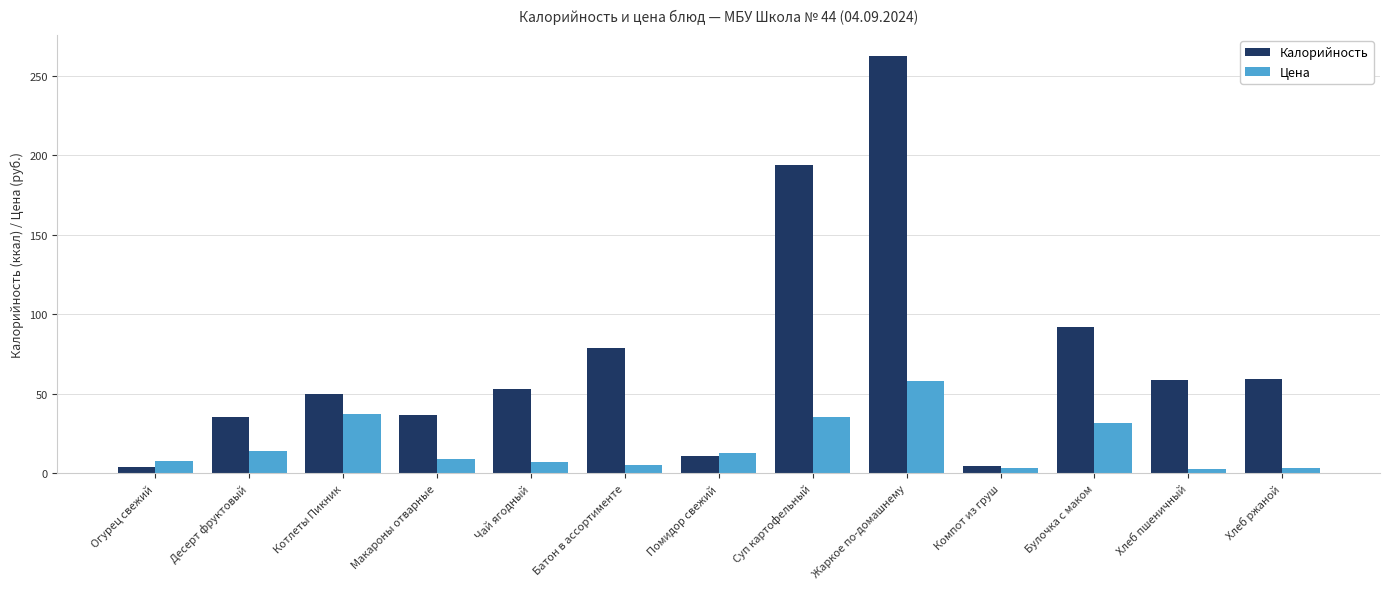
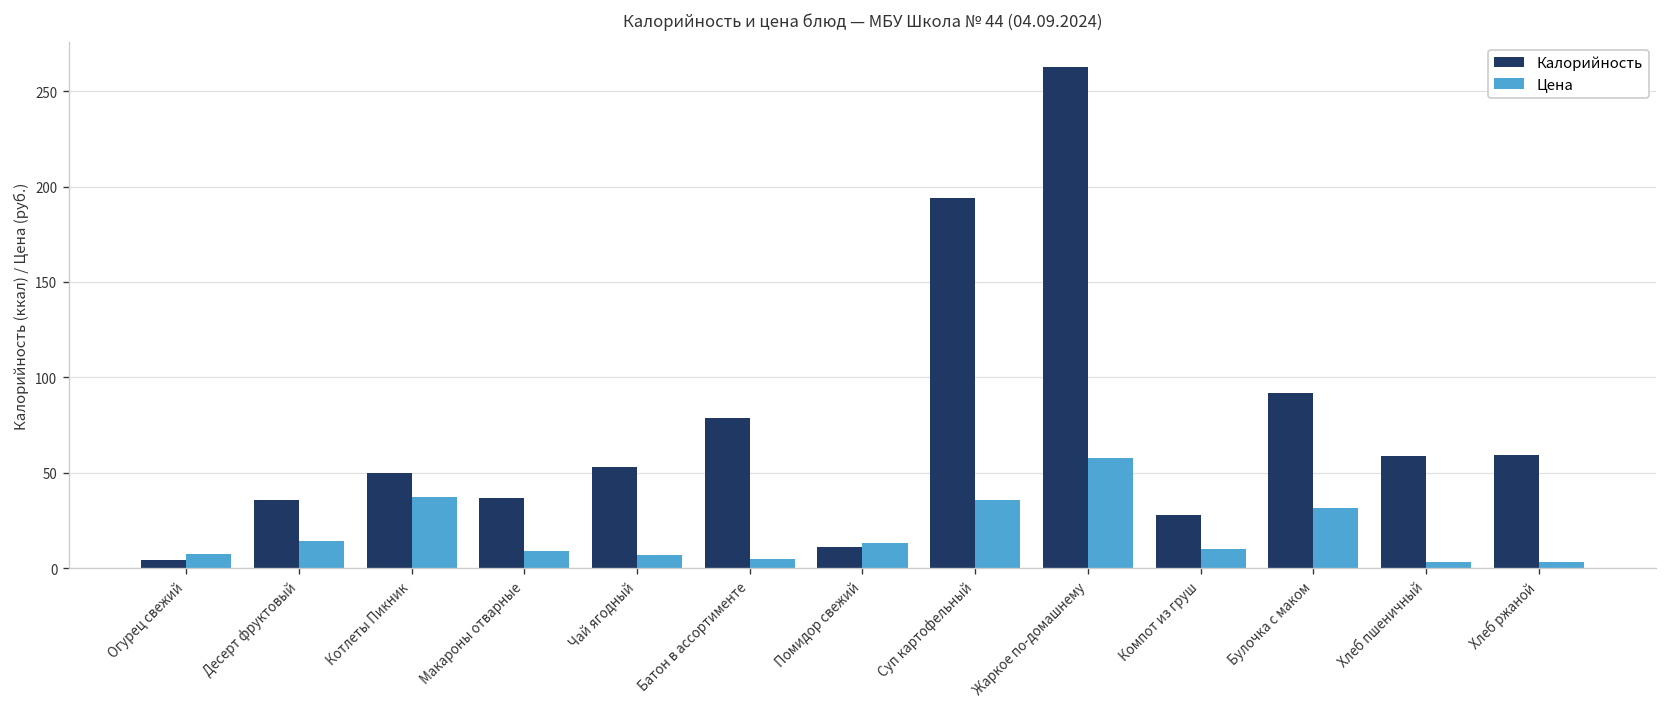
  {
    "Калорийность": {
      "Огурец свежий": 4,
      "Десерт фруктовый": 36,
      "Котлеты Пикник": 50,
      "Макароны отварные": 37,
      "Чай ягодный": 53,
      "Батон в ассортименте": 79,
      "Помидор свежий": 11,
      "Суп картофельный": 194,
      "Жаркое по-домашнему": 262,
-     "Компот из груш": 5,
+     "Компот из груш": 28,
      "Булочка с маком": 92,
      "Хлеб пшеничный": 59,
      "Хлеб ржаной": 59
    },
    "Цена": {
      "Огурец свежий": 8,
      "Десерт фруктовый": 14,
      "Котлеты Пикник": 37,
      "Макароны отварные": 9,
      "Чай ягодный": 7,
      "Батон в ассортименте": 5,
      "Помидор свежий": 13,
      "Суп картофельный": 36,
      "Жаркое по-домашнему": 58,
-     "Компот из груш": 3,
+     "Компот из груш": 10,
      "Булочка с маком": 31,
      "Хлеб пшеничный": 3,
      "Хлеб ржаной": 3
    }
  }
